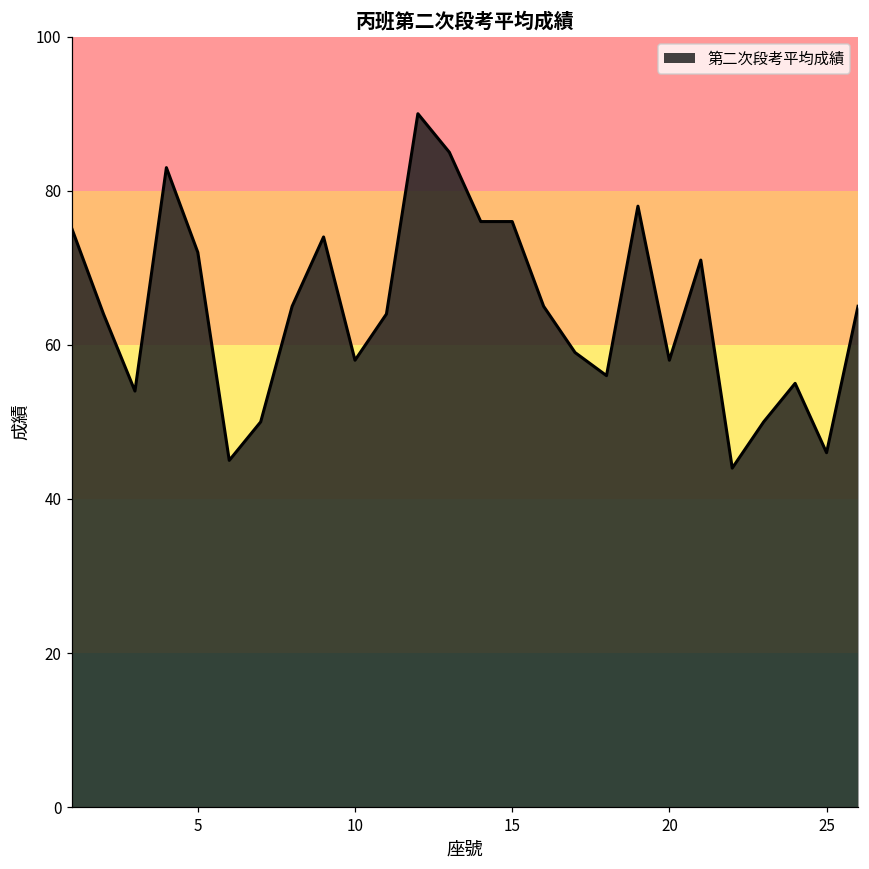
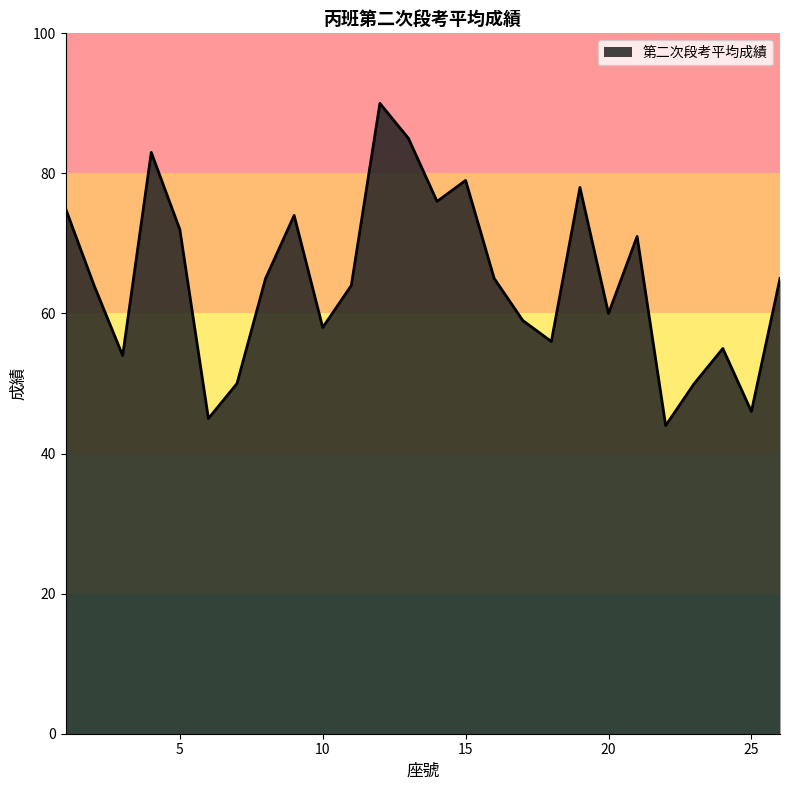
  {
    "5": 72,
    "10": 58,
-   "15": 76,
-   "20": 58,
+   "15": 79,
+   "20": 60,
    "25": 46
  }
